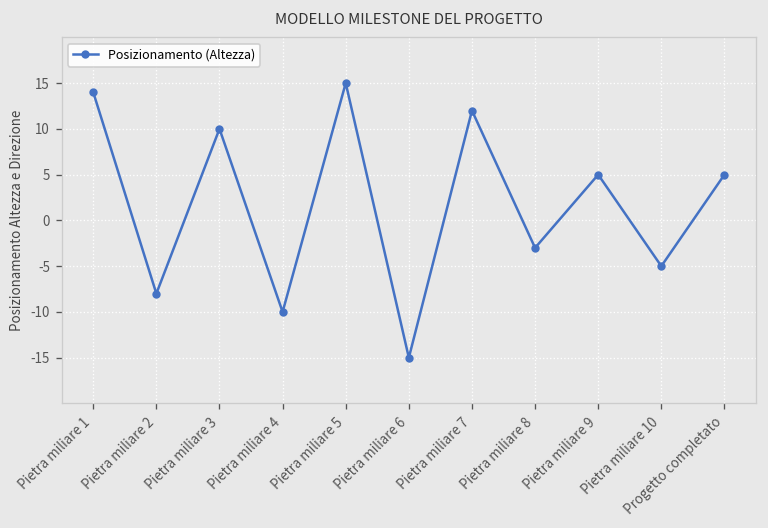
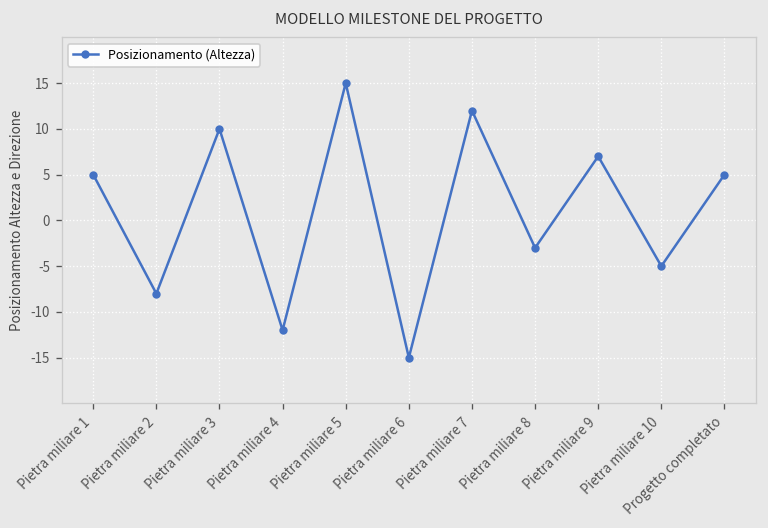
  {
-   "Pietra miliare 1": 14,
+   "Pietra miliare 1": 5,
    "Pietra miliare 2": -8,
    "Pietra miliare 3": 10,
-   "Pietra miliare 4": -10,
+   "Pietra miliare 4": -12,
    "Pietra miliare 5": 15,
    "Pietra miliare 6": -15,
    "Pietra miliare 7": 12,
    "Pietra miliare 8": -3,
-   "Pietra miliare 9": 5,
+   "Pietra miliare 9": 7,
    "Pietra miliare 10": -5,
    "Progetto completato": 5
  }
